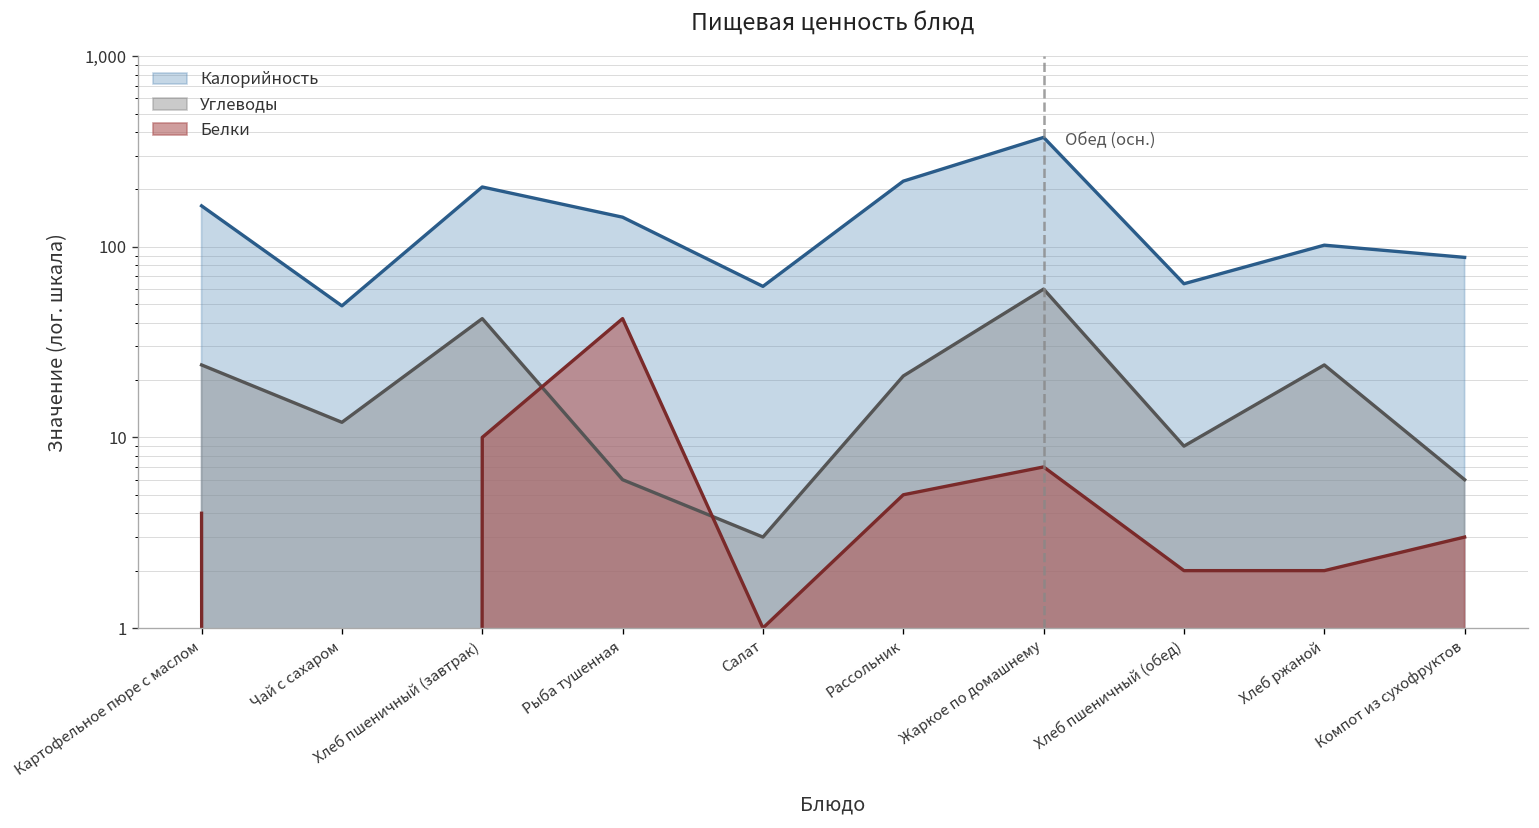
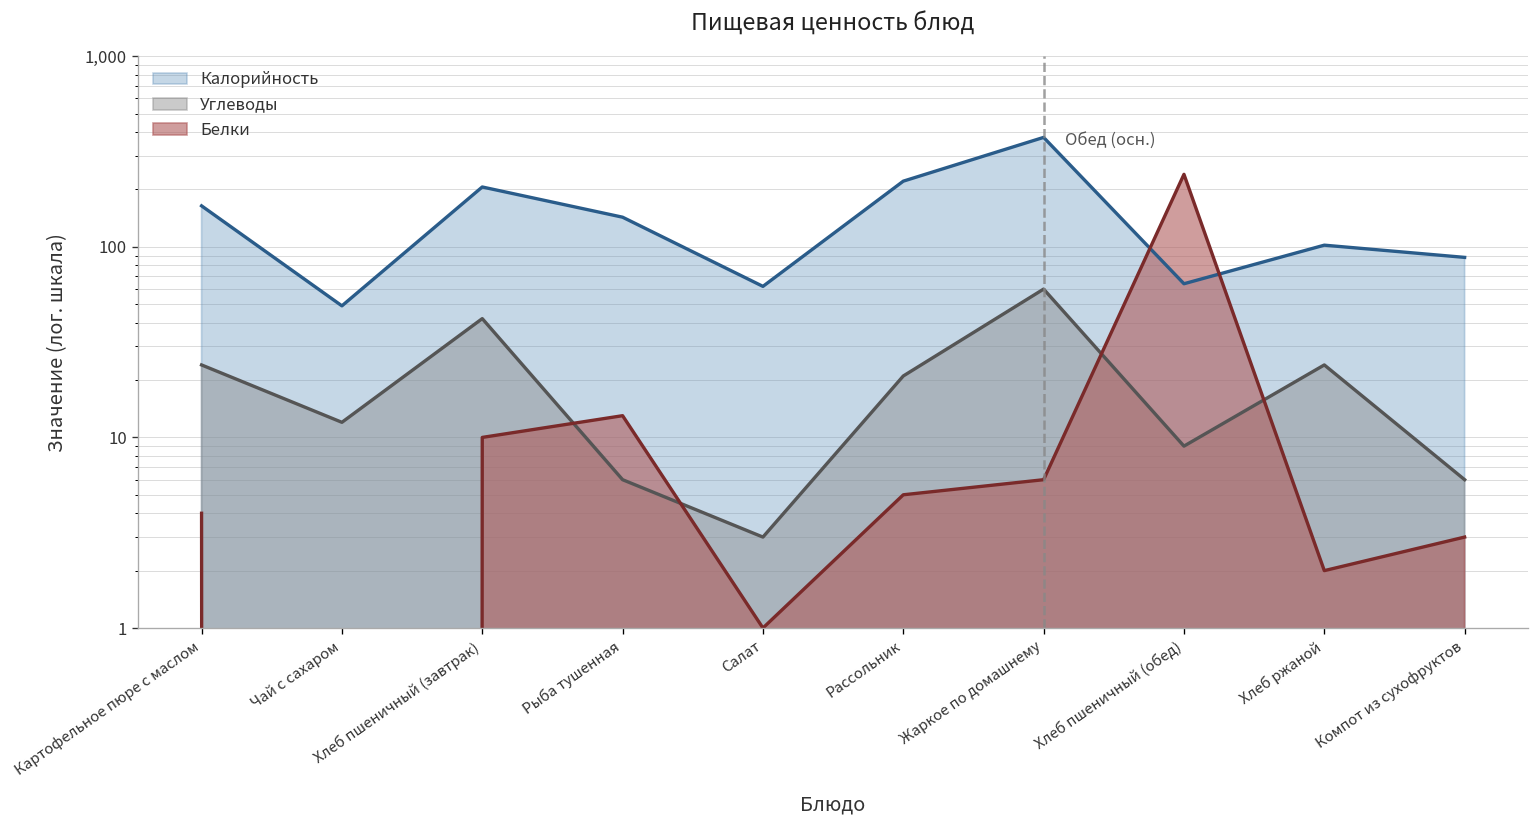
  {
    "Белки": {
      "Картофельное пюре с маслом": 4,
      "Хлеб пшеничный (завтрак)": 10,
-     "Рыба тушенная": 42,
+     "Рыба тушенная": 13,
      "Салат": 1,
      "Рассольник": 5,
-     "Жаркое по домашнему": 7,
-     "Хлеб пшеничный (обед)": 2,
+     "Жаркое по домашнему": 6,
+     "Хлеб пшеничный (обед)": 240,
      "Хлеб ржаной": 2,
      "Компот из сухофруктов": 3
    }
  }
